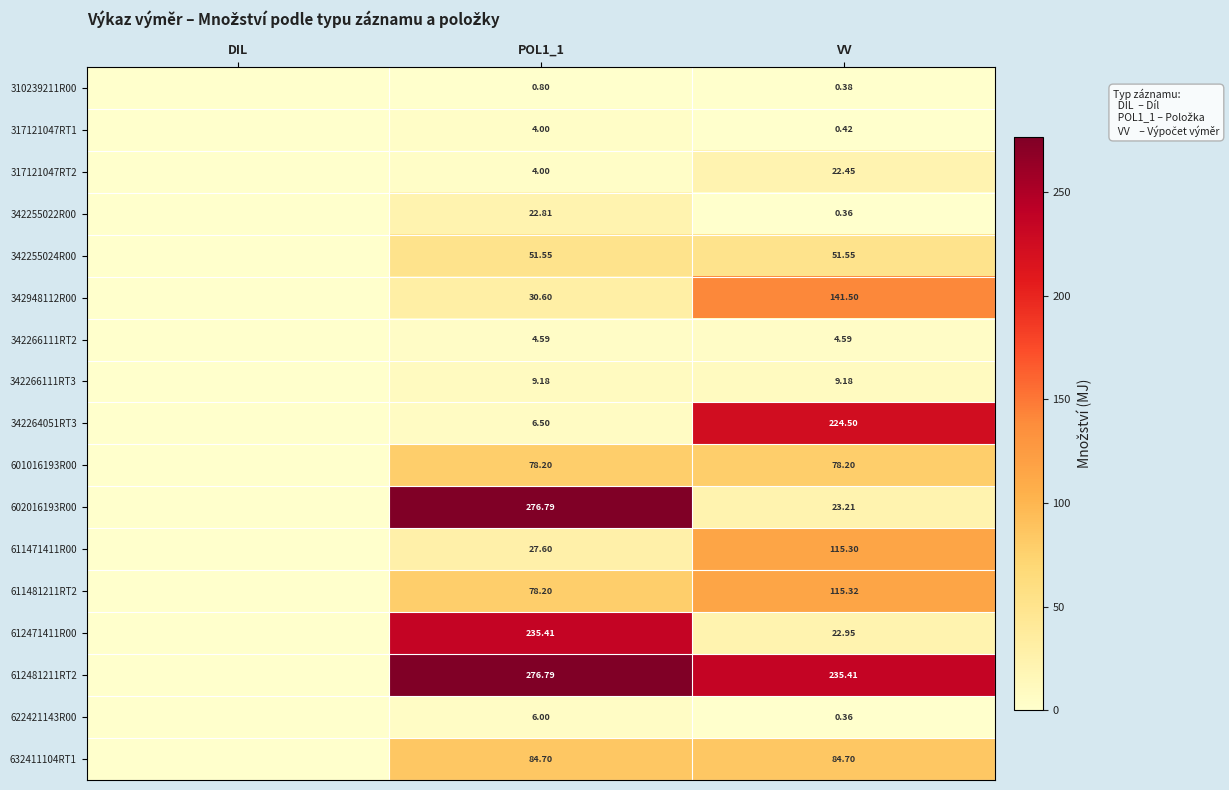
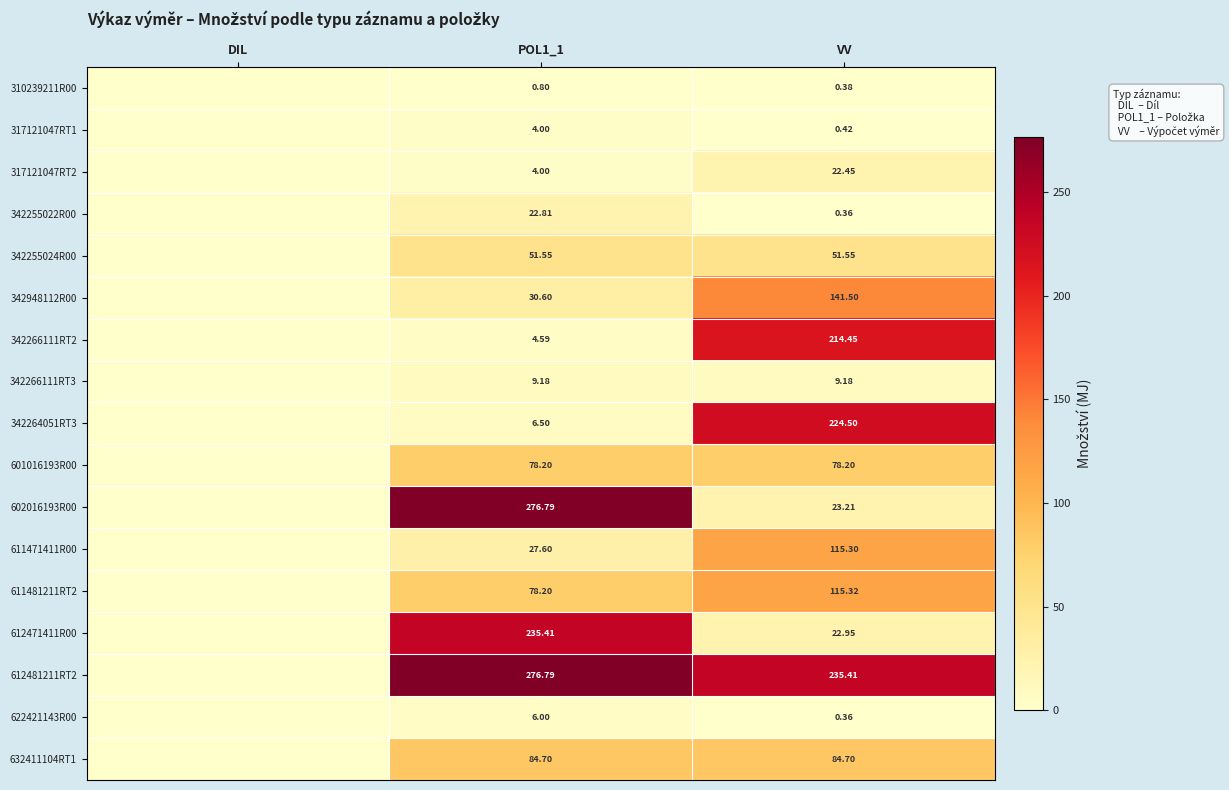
  {
    "310239211R00": {
      "POL1_1": 0.80,
      "VV": 0.38
    },
    "317121047RT1": {
      "POL1_1": 4.00,
      "VV": 0.42
    },
    "317121047RT2": {
      "POL1_1": 4.00,
      "VV": 22.45
    },
    "342255022R00": {
      "POL1_1": 22.81,
      "VV": 0.36
    },
    "342255024R00": {
      "POL1_1": 51.55,
      "VV": 51.55
    },
    "342948112R00": {
      "POL1_1": 30.60,
      "VV": 141.50
    },
    "342266111RT2": {
      "POL1_1": 4.59,
-     "VV": 4.59
+     "VV": 214.45
    },
    "342266111RT3": {
      "POL1_1": 9.18,
      "VV": 9.18
    },
    "342264051RT3": {
      "POL1_1": 6.50,
      "VV": 224.50
    },
    "601016193R00": {
      "POL1_1": 78.20,
      "VV": 78.20
    },
    "602016193R00": {
      "POL1_1": 276.79,
      "VV": 23.21
    },
    "611471411R00": {
      "POL1_1": 27.60,
      "VV": 115.30
    },
    "611481211RT2": {
      "POL1_1": 78.20,
      "VV": 115.32
    },
    "612471411R00": {
      "POL1_1": 235.41,
      "VV": 22.95
    },
    "612481211RT2": {
      "POL1_1": 276.79,
      "VV": 235.41
    },
    "622421143R00": {
      "POL1_1": 6.00,
      "VV": 0.36
    },
    "632411104RT1": {
      "POL1_1": 84.70,
      "VV": 84.70
    }
  }
